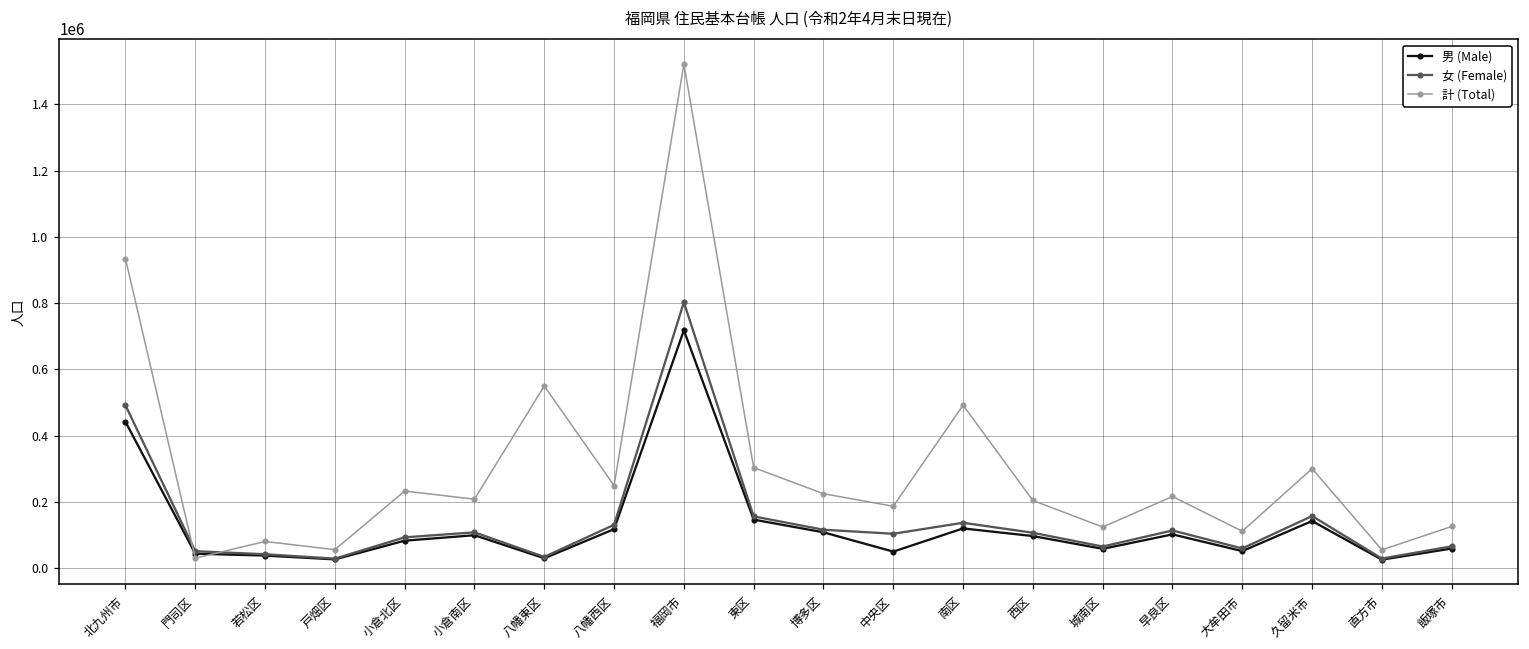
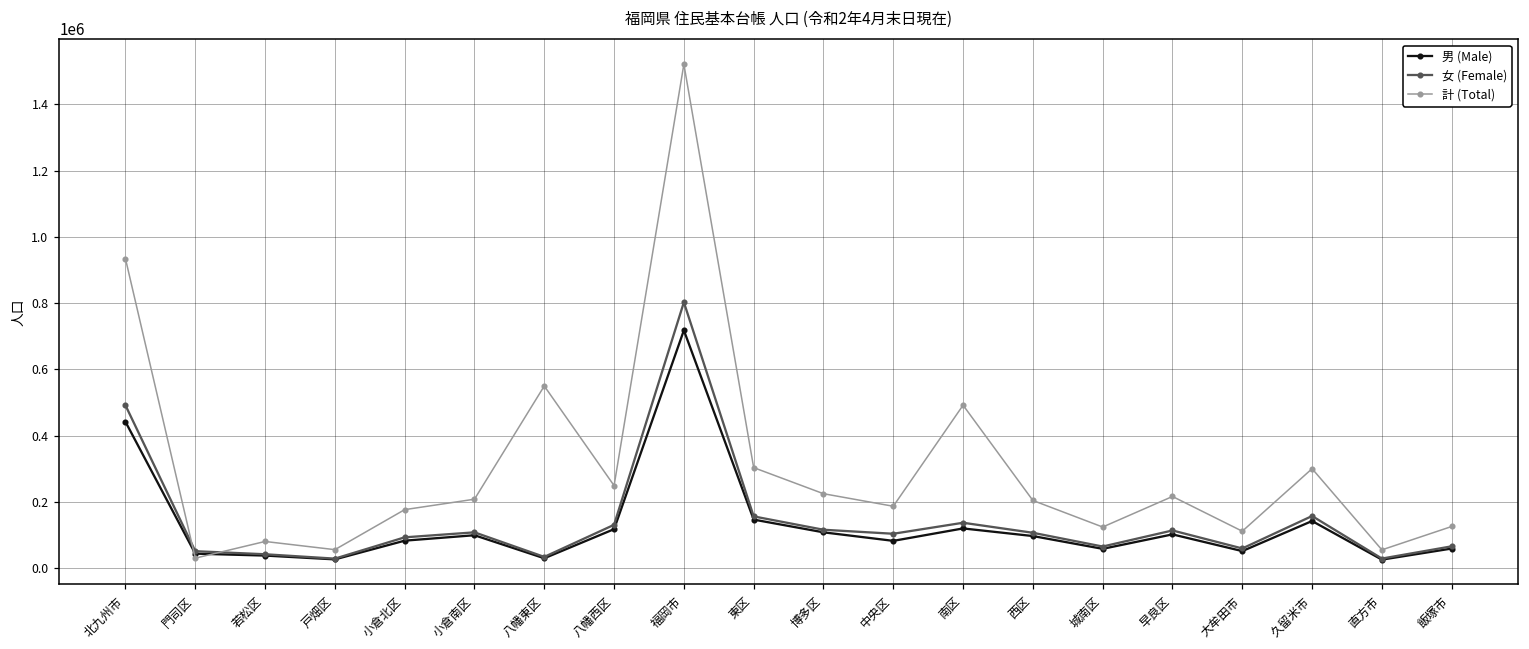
  {
    "男 (Male)": {
      "北九州市": 440000,
      "小倉北区": 80000,
      "小倉南区": 100000,
      "八幡西区": 120000,
      "福岡市": 720000,
      "東区": 150000,
-     "中央区": 50000,
+     "中央区": 80000,
      "南区": 120000,
      "西区": 100000,
      "早良区": 100000,
      "久留米市": 140000
    },
    "女 (Female)": {
      "北九州市": 490000,
      "小倉北区": 90000,
      "小倉南区": 110000,
      "八幡西区": 130000,
      "福岡市": 800000,
      "東区": 160000,
      "中央区": 100000,
      "南区": 140000,
      "西区": 110000,
      "早良区": 110000,
      "久留米市": 160000
    },
    "計 (Total)": {
      "北九州市": 930000,
      "門司区": 30000,
      "若松区": 80000,
      "戸畑区": 60000,
-     "小倉北区": 230000,
+     "小倉北区": 180000,
      "小倉南区": 210000,
      "八幡東区": 550000,
      "八幡西区": 250000,
      "福岡市": 1520000,
      "東区": 300000,
      "博多区": 230000,
      "中央区": 190000,
      "南区": 490000,
      "西区": 200000,
      "城南区": 120000,
      "早良区": 220000,
      "大牟田市": 110000,
      "久留米市": 300000,
      "直方市": 60000,
      "飯塚市": 130000
    }
  }
